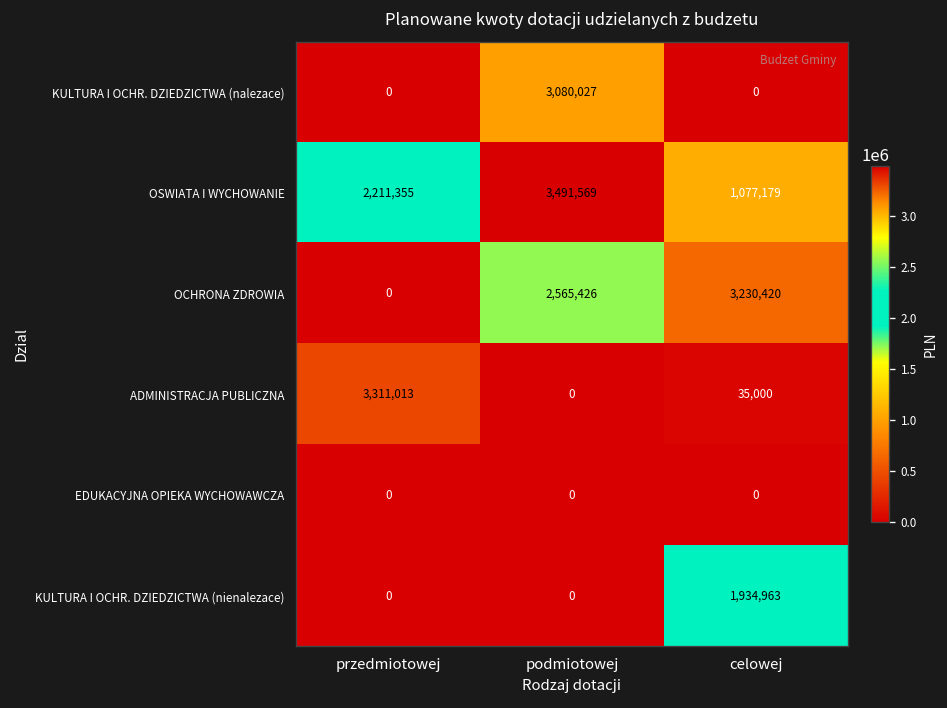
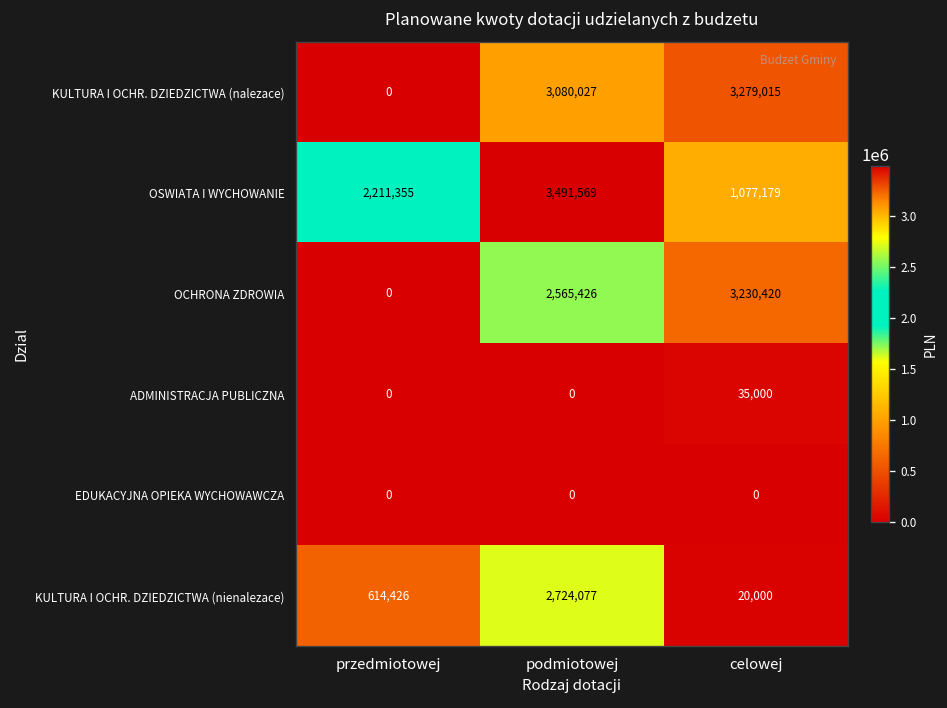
  {
    "KULTURA I OCHR. DZIEDZICTWA (nalezace)": {
      "przedmiotowej": "0",
      "podmiotowej": "3,080,027",
-     "celowej": "0"
+     "celowej": "3,279,015"
    },
    "OSWIATA I WYCHOWANIE": {
      "przedmiotowej": "2,211,355",
      "podmiotowej": "3,491,569",
      "celowej": "1,077,179"
    },
    "OCHRONA ZDROWIA": {
      "przedmiotowej": "0",
      "podmiotowej": "2,565,426",
      "celowej": "3,230,420"
    },
    "ADMINISTRACJA PUBLICZNA": {
-     "przedmiotowej": "3,311,013",
+     "przedmiotowej": "0",
      "podmiotowej": "0",
      "celowej": "35,000"
    },
    "EDUKACYJNA OPIEKA WYCHOWAWCZA": {
      "przedmiotowej": "0",
      "podmiotowej": "0",
      "celowej": "0"
    },
    "KULTURA I OCHR. DZIEDZICTWA (nienalezace)": {
-     "przedmiotowej": "0",
-     "podmiotowej": "0",
-     "celowej": "1,934,963"
+     "przedmiotowej": "614,426",
+     "podmiotowej": "2,724,077",
+     "celowej": "20,000"
    }
  }
